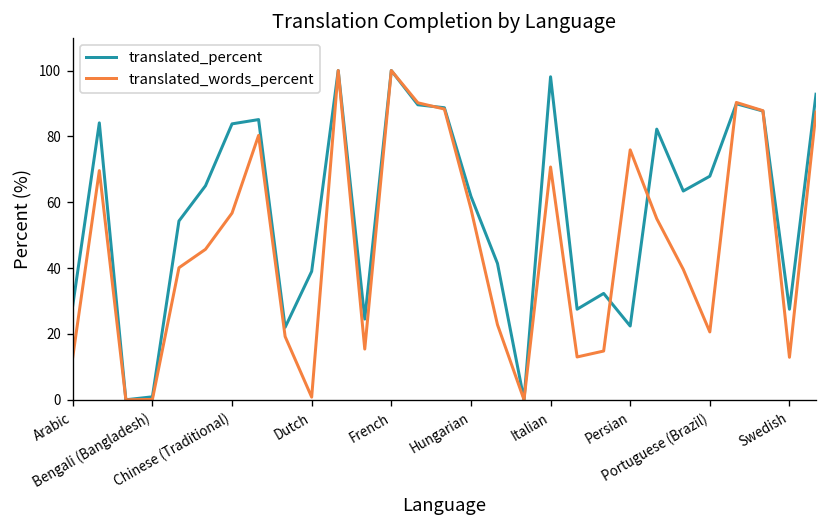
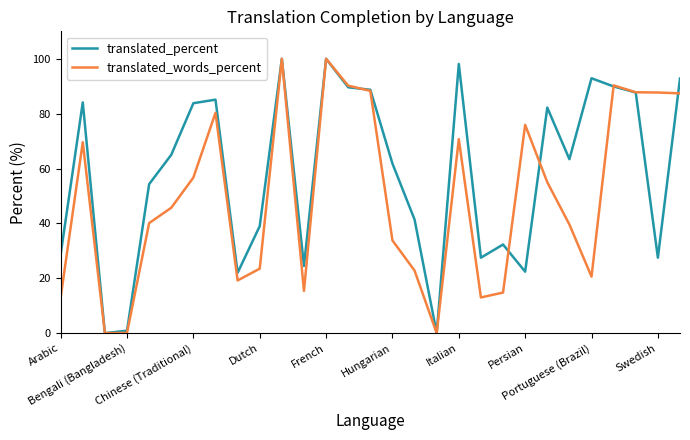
  {
    "translated_percent": {
      "Arabic": 29,
      "Chinese (Traditional)": 84,
      "Dutch": 39,
      "Hungarian": 62,
      "Italian": 98,
      "Persian": 22,
-     "Portuguese (Brazil)": 68,
+     "Portuguese (Brazil)": 93,
      "Swedish": 28
    },
    "translated_words_percent": {
      "Arabic": 13,
      "Chinese (Traditional)": 57,
-     "Dutch": 1,
-     "Hungarian": 58,
+     "Dutch": 24,
+     "Hungarian": 34,
      "Italian": 71,
      "Persian": 76,
      "Portuguese (Brazil)": 21,
-     "Swedish": 13
+     "Swedish": 88
    }
  }
